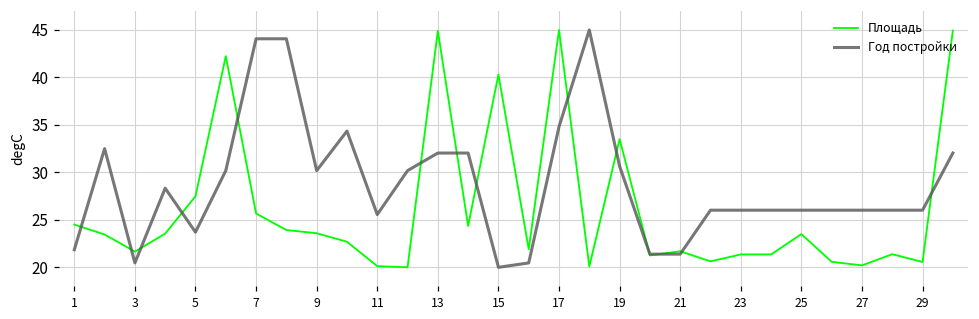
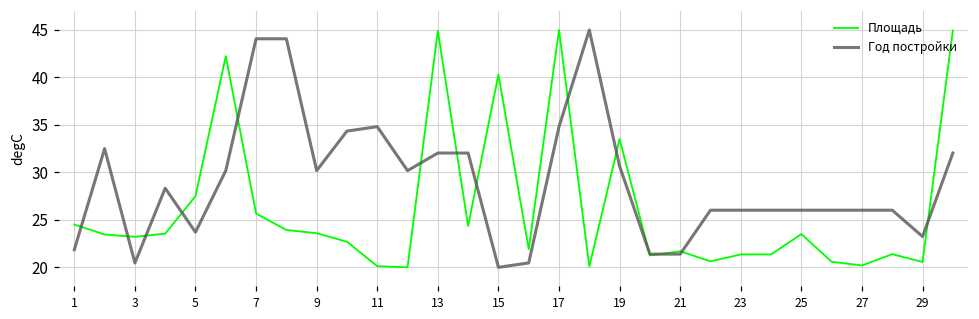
  {
    "Площадь": {
      "1": 25,
-     "3": 22,
+     "3": 23,
      "5": 27,
      "7": 26,
      "9": 24,
      "11": 20,
      "13": 45,
      "15": 40,
      "17": 45,
      "19": 34,
      "21": 22,
      "23": 21,
      "25": 23,
      "27": 20,
      "29": 21
    },
    "Год постройки": {
      "1": 22,
      "3": 20,
      "5": 24,
      "7": 44,
      "9": 30,
-     "11": 26,
+     "11": 35,
      "13": 32,
      "15": 20,
      "17": 35,
      "19": 31,
      "21": 21,
      "23": 26,
      "25": 26,
      "27": 26,
-     "29": 26
+     "29": 23
    }
  }
